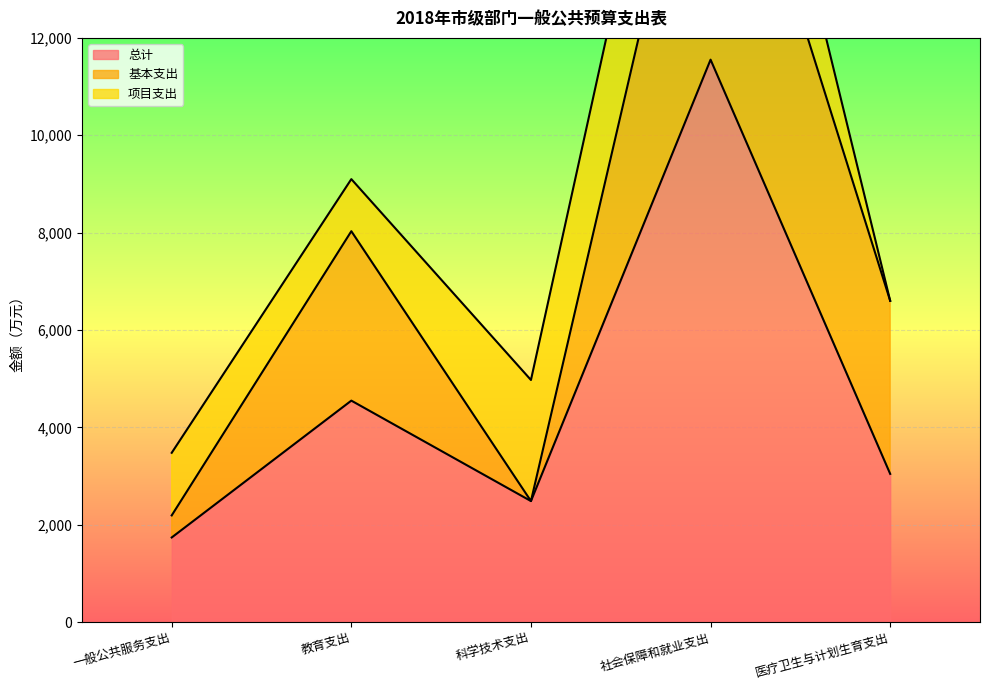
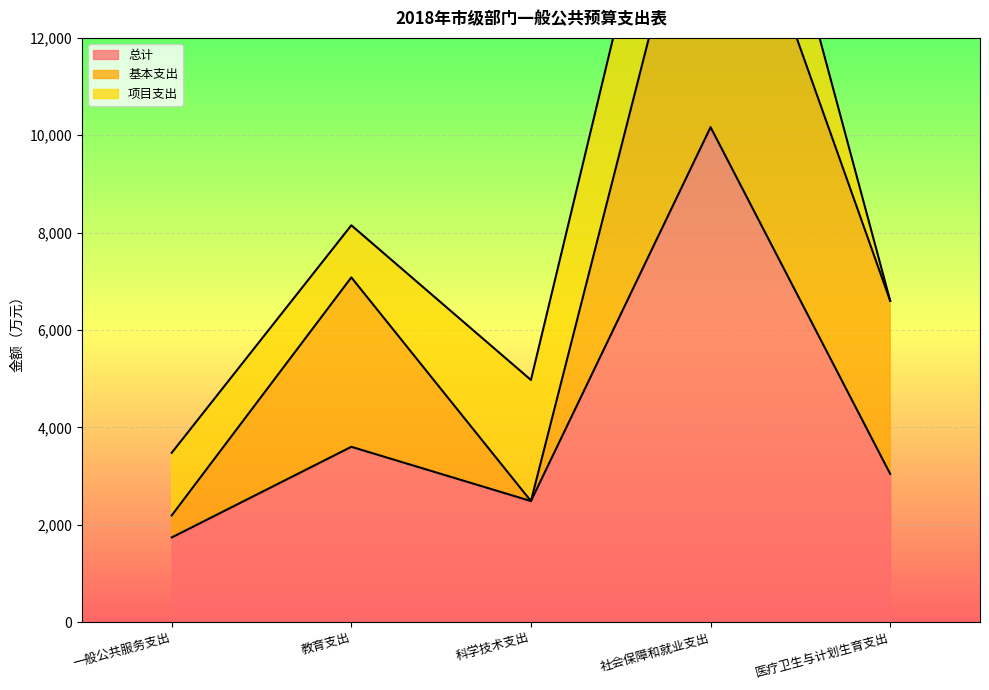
  {
    "总计": {
      "一般公共服务支出": "1,700",
-     "教育支出": "4,500",
-     "社会保障和就业支出": "11,600",
+     "教育支出": "3,600",
+     "社会保障和就业支出": "10,200",
      "医疗卫生与计划生育支出": "3,000"
    }
  }
